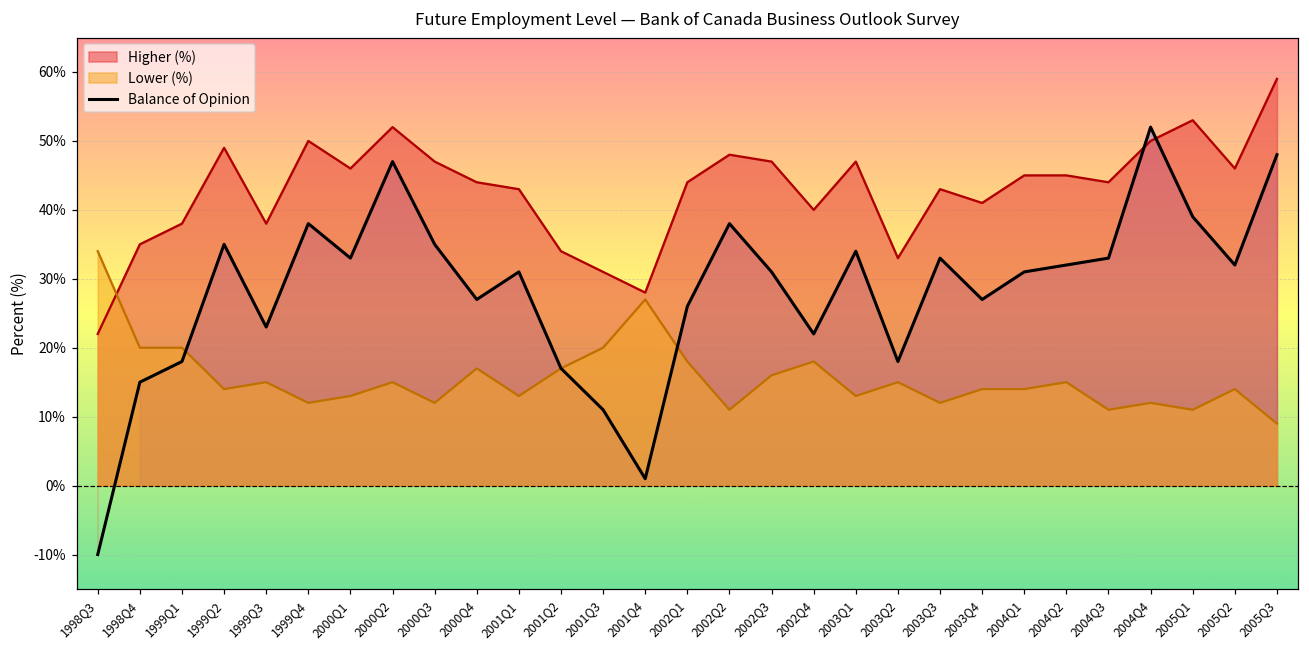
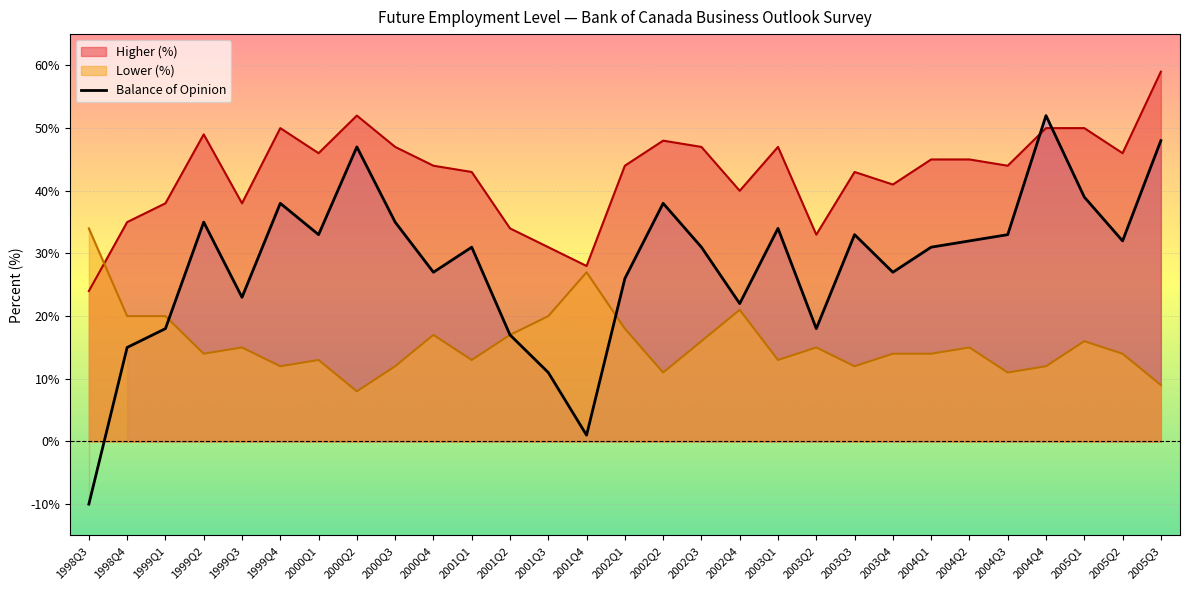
  {
    "Higher (%)": {
-     "1998Q3": "22%",
+     "1998Q3": "24%",
      "1998Q4": "35%",
      "1999Q1": "38%",
      "1999Q2": "49%",
      "1999Q3": "38%",
      "1999Q4": "50%",
      "2000Q1": "46%",
      "2000Q2": "52%",
      "2000Q3": "47%",
      "2000Q4": "44%",
      "2001Q1": "43%",
      "2001Q2": "34%",
      "2001Q3": "31%",
      "2001Q4": "28%",
      "2002Q1": "44%",
      "2002Q2": "48%",
      "2002Q3": "47%",
      "2002Q4": "40%",
      "2003Q1": "47%",
      "2003Q2": "33%",
      "2003Q3": "43%",
      "2003Q4": "41%",
      "2004Q1": "45%",
      "2004Q2": "45%",
      "2004Q3": "44%",
      "2004Q4": "50%",
-     "2005Q1": "53%",
+     "2005Q1": "50%",
      "2005Q2": "46%",
      "2005Q3": "59%"
    },
    "Lower (%)": {
      "1998Q3": "34%",
      "1998Q4": "20%",
      "1999Q1": "20%",
      "1999Q2": "14%",
      "1999Q3": "15%",
      "1999Q4": "12%",
      "2000Q1": "13%",
-     "2000Q2": "15%",
+     "2000Q2": "8%",
      "2000Q3": "12%",
      "2000Q4": "17%",
      "2001Q1": "13%",
      "2001Q3": "20%",
      "2001Q4": "27%",
      "2002Q1": "18%",
      "2002Q2": "11%",
      "2002Q3": "16%",
-     "2002Q4": "18%",
+     "2002Q4": "21%",
      "2003Q1": "13%",
      "2003Q2": "15%",
      "2003Q3": "12%",
      "2003Q4": "14%",
      "2004Q1": "14%",
      "2004Q2": "15%",
      "2004Q3": "11%",
      "2004Q4": "12%",
-     "2005Q1": "11%",
+     "2005Q1": "16%",
      "2005Q2": "14%",
      "2005Q3": "9%"
    },
    "Balance of Opinion": {
      "1998Q3": "-10%"
    }
  }
